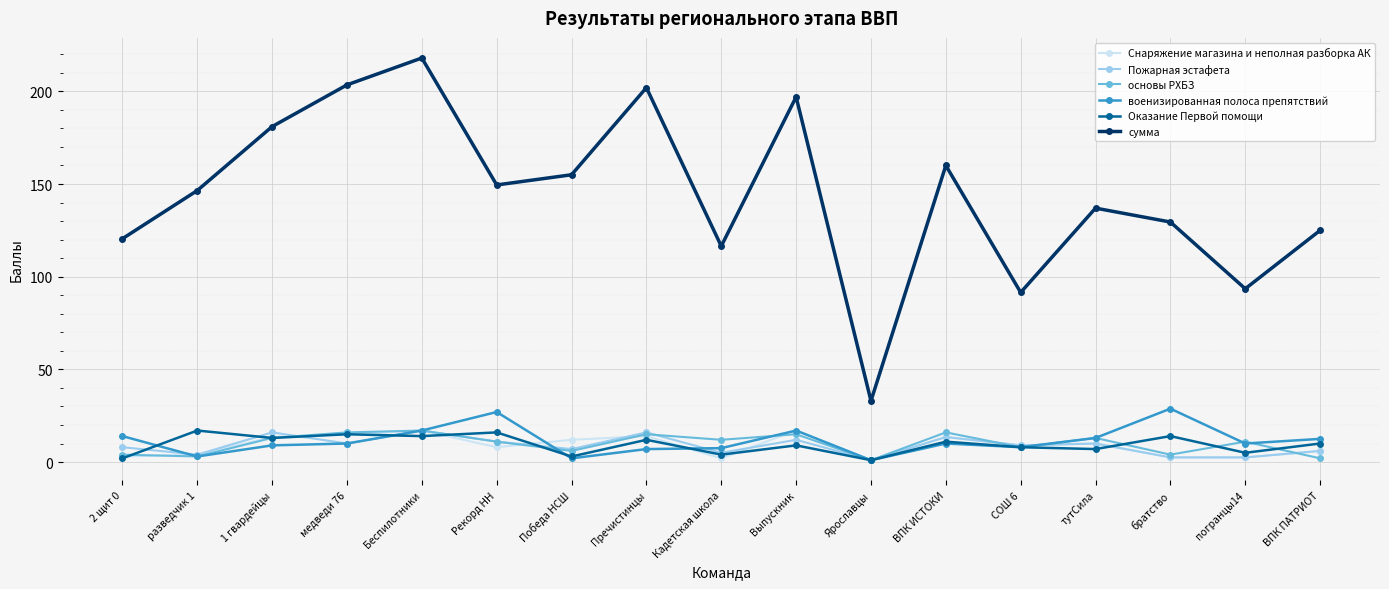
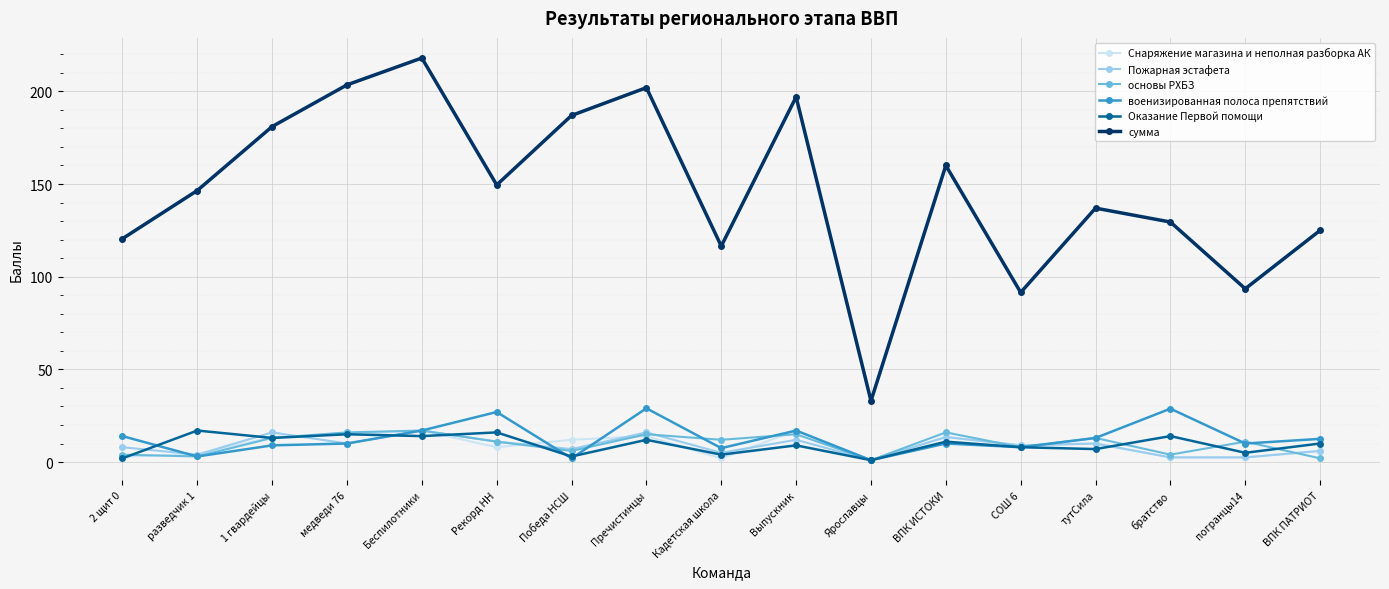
  {
    "военизированная полоса препятствий": {
      "2 щит 0": 14,
      "1 гвардейцы": 9,
      "Рекорд НН": 27,
-     "Пречистинцы": 7,
+     "Пречистинцы": 29,
      "Кадетская школа": 8,
      "братство": 29,
      "ВПК ПАТРИОТ": 13
    },
    "Оказание Первой помощи": {
      "разведчик 1": 17,
      "Беспилотники": 14,
      "Рекорд НН": 16,
      "Пречистинцы": 12,
      "Выпускник": 9,
      "тутСила": 7,
      "братство": 14,
      "погранцы14": 5,
      "ВПК ПАТРИОТ": 10
    },
    "сумма": {
      "2 щит 0": 121,
      "разведчик 1": 147,
      "1 гвардейцы": 181,
      "медведи 76": 204,
      "Беспилотники": 218,
      "Рекорд НН": 150,
-     "Победа НСШ": 155,
+     "Победа НСШ": 187,
      "Пречистинцы": 202,
      "Кадетская школа": 117,
      "Выпускник": 197,
      "Ярославцы": 33,
      "ВПК ИСТОКИ": 160,
      "СОШ 6": 92,
      "тутСила": 137,
      "братство": 130,
      "погранцы14": 94,
      "ВПК ПАТРИОТ": 125
    }
  }
